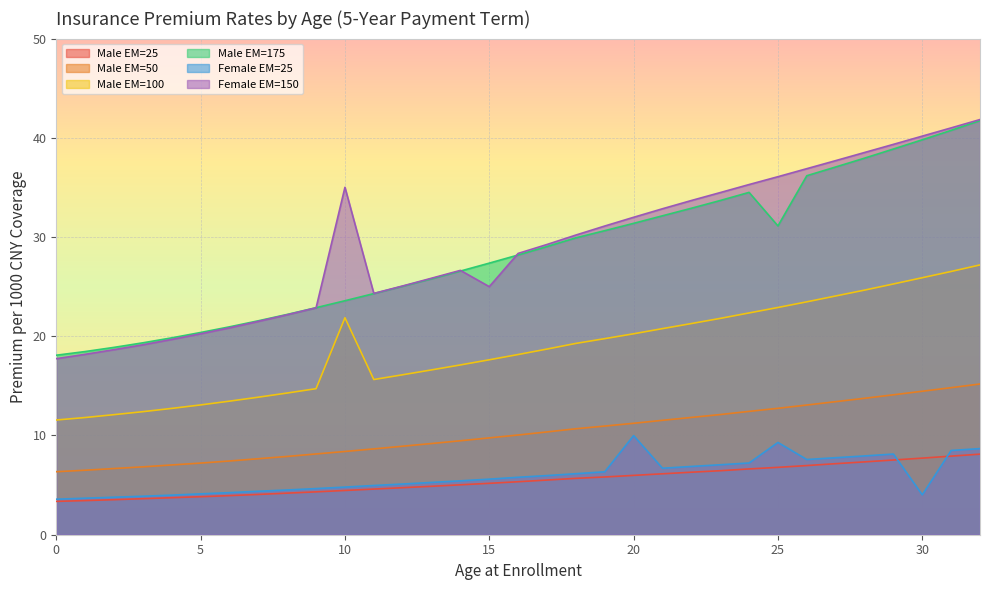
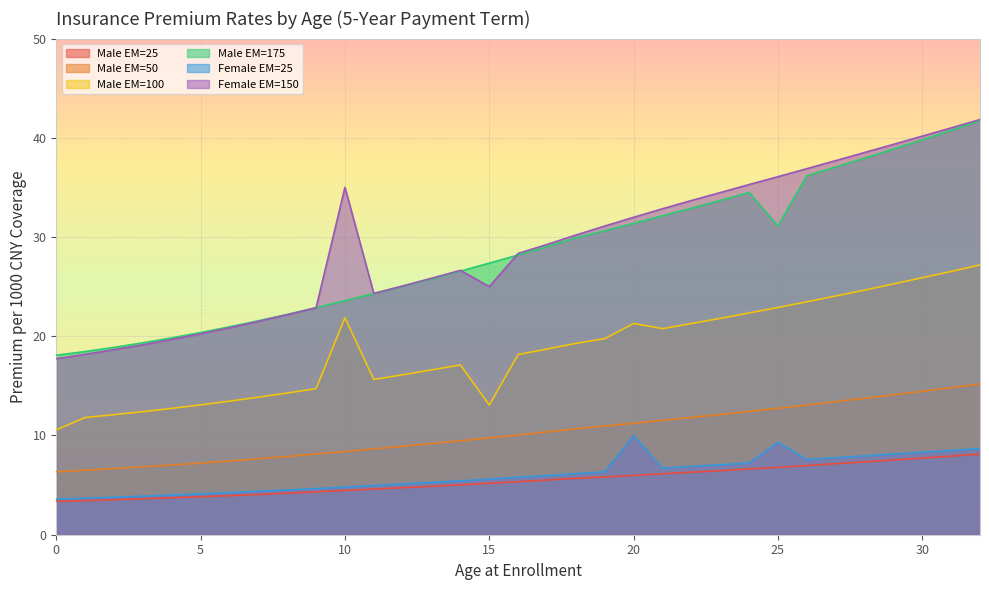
  {
    "Male EM=100": {
-     "0": 12,
+     "0": 11,
      "5": 13,
      "10": 22,
-     "15": 18,
-     "20": 20,
+     "15": 13,
+     "20": 21,
      "25": 23,
      "30": 26
    },
    "Male EM=175": {
      "0": 18,
      "10": 24,
      "15": 27,
      "20": 31,
      "25": 31,
      "30": 40
    },
    "Female EM=25": {
      "5": 4,
      "10": 5,
      "15": 6,
      "20": 10,
      "25": 9,
-     "30": 4
+     "30": 8
    },
    "Female EM=150": {
      "0": 18,
      "10": 35,
      "15": 25,
      "20": 32,
      "25": 36,
      "30": 40
    }
  }
